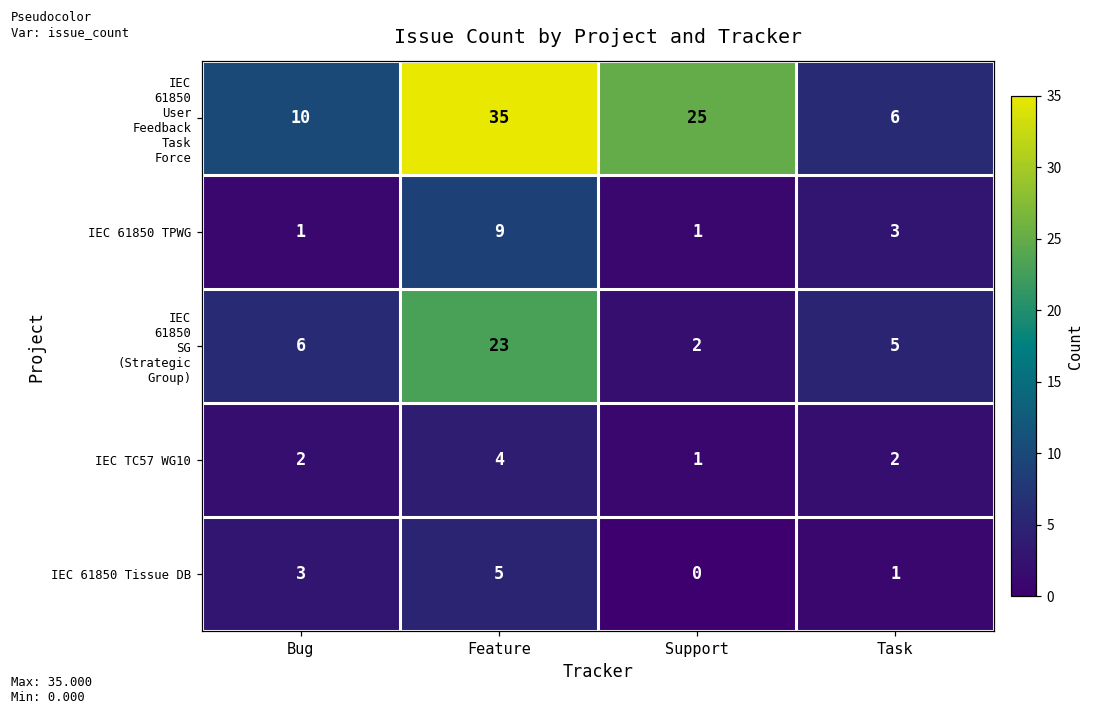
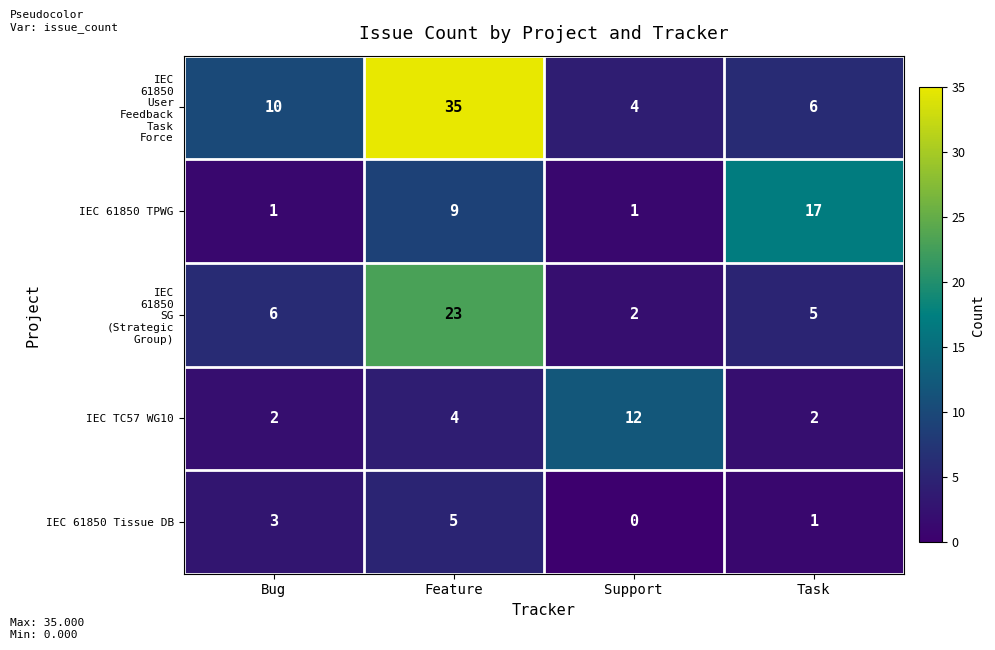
  {
    "IEC 61850 User Feedback Task Force": {
      "Bug": 10,
      "Feature": 35,
-     "Support": 25,
+     "Support": 4,
      "Task": 6
    },
    "IEC 61850 TPWG": {
      "Bug": 1,
      "Feature": 9,
      "Support": 1,
-     "Task": 3
+     "Task": 17
    },
    "IEC 61850 SG (Strategic Group)": {
      "Bug": 6,
      "Feature": 23,
      "Support": 2,
      "Task": 5
    },
    "IEC TC57 WG10": {
      "Bug": 2,
      "Feature": 4,
-     "Support": 1,
+     "Support": 12,
      "Task": 2
    },
    "IEC 61850 Tissue DB": {
      "Bug": 3,
      "Feature": 5,
      "Support": 0,
      "Task": 1
    }
  }
